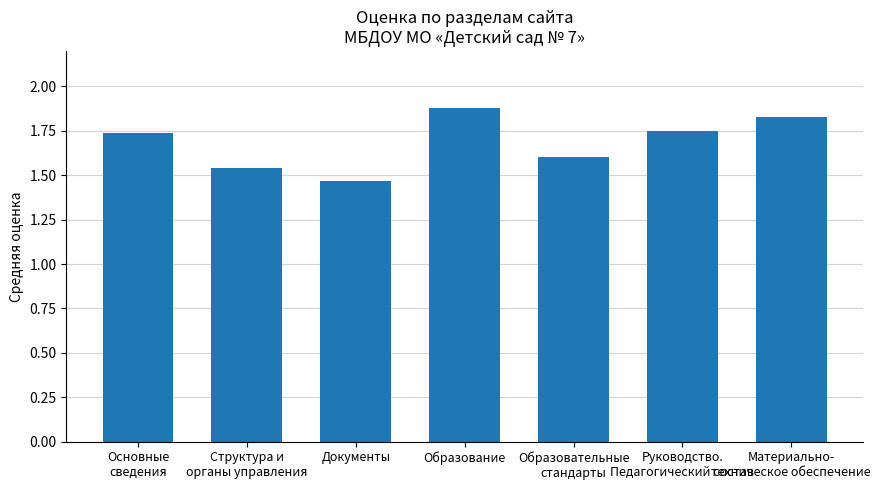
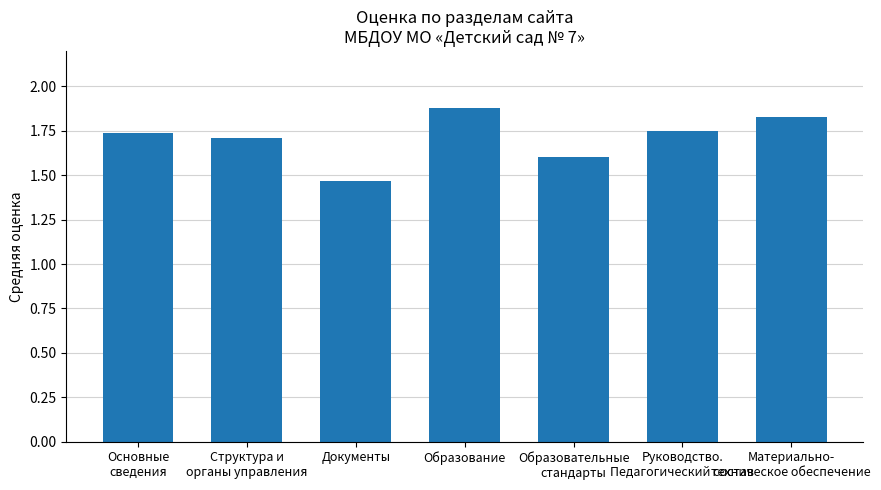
  {
    "Основные сведения": 1.74,
-   "Структура и органы управления": 1.54,
+   "Структура и органы управления": 1.71,
    "Документы": 1.47,
    "Образование": 1.88
  }
